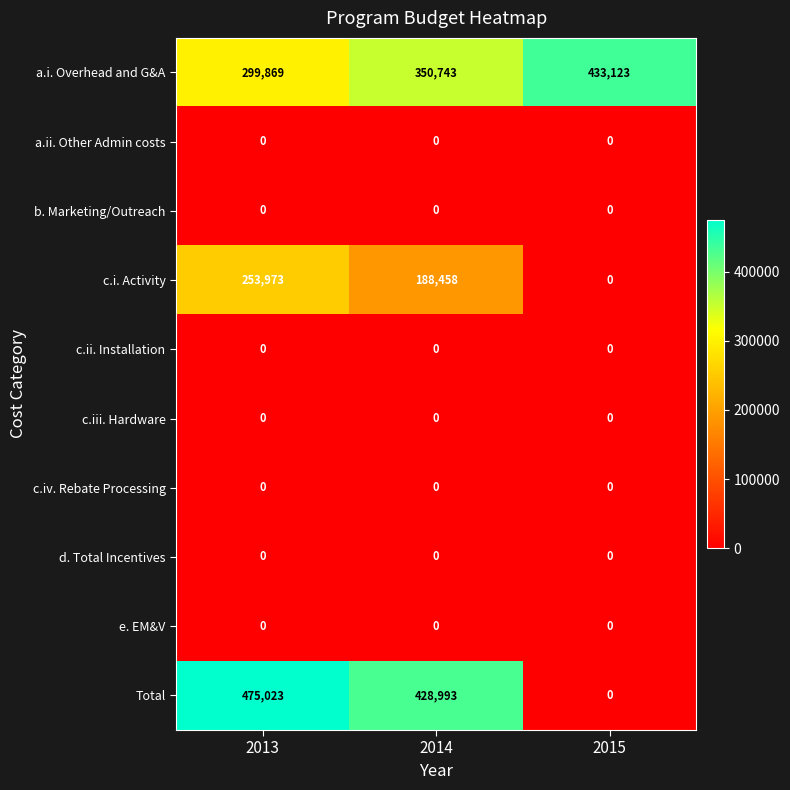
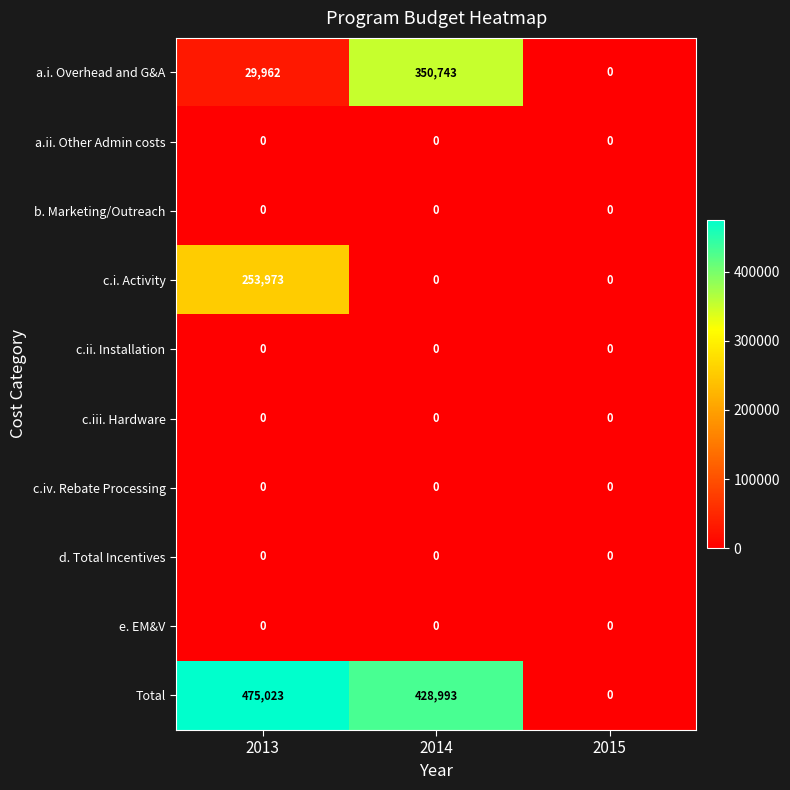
  {
    "a.i. Overhead and G&A": {
-     "2013": "299,869",
+     "2013": "29,962",
      "2014": "350,743",
-     "2015": "433,123"
+     "2015": "0"
    },
    "a.ii. Other Admin costs": {
      "2013": "0",
      "2014": "0",
      "2015": "0"
    },
    "b. Marketing/Outreach": {
      "2013": "0",
      "2014": "0",
      "2015": "0"
    },
    "c.i. Activity": {
      "2013": "253,973",
-     "2014": "188,458",
+     "2014": "0",
      "2015": "0"
    },
    "c.ii. Installation": {
      "2013": "0",
      "2014": "0",
      "2015": "0"
    },
    "c.iii. Hardware": {
      "2013": "0",
      "2014": "0",
      "2015": "0"
    },
    "c.iv. Rebate Processing": {
      "2013": "0",
      "2014": "0",
      "2015": "0"
    },
    "d. Total Incentives": {
      "2013": "0",
      "2014": "0",
      "2015": "0"
    },
    "e. EM&V": {
      "2013": "0",
      "2014": "0",
      "2015": "0"
    },
    "Total": {
      "2013": "475,023",
      "2014": "428,993",
      "2015": "0"
    }
  }
